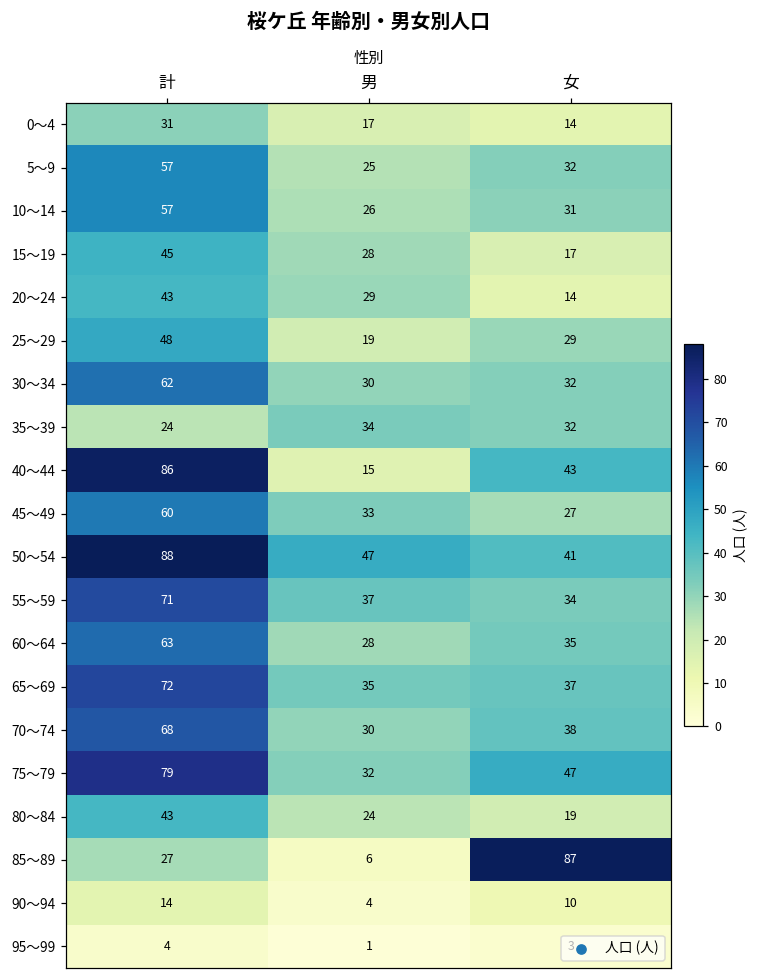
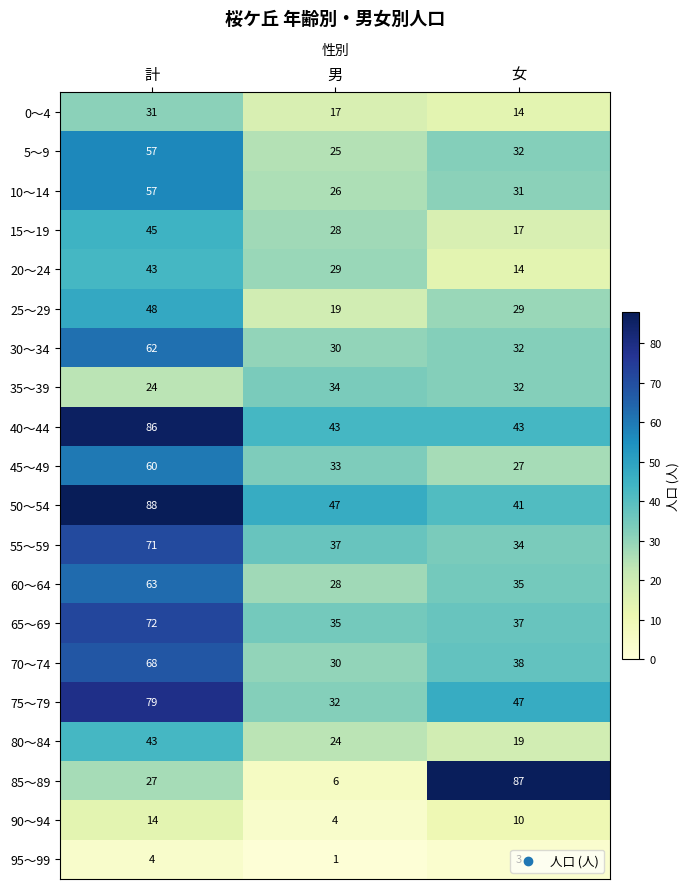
  {
    "0～4": {
      "計": 31,
      "男": 17,
      "女": 14
    },
    "5～9": {
      "計": 57,
      "男": 25,
      "女": 32
    },
    "10～14": {
      "計": 57,
      "男": 26,
      "女": 31
    },
    "15～19": {
      "計": 45,
      "男": 28,
      "女": 17
    },
    "20～24": {
      "計": 43,
      "男": 29,
      "女": 14
    },
    "25～29": {
      "計": 48,
      "男": 19,
      "女": 29
    },
    "30～34": {
      "計": 62,
      "男": 30,
      "女": 32
    },
    "35～39": {
      "計": 24,
      "男": 34,
      "女": 32
    },
    "40～44": {
      "計": 86,
-     "男": 15,
+     "男": 43,
      "女": 43
    },
    "45～49": {
      "計": 60,
      "男": 33,
      "女": 27
    },
    "50～54": {
      "計": 88,
      "男": 47,
      "女": 41
    },
    "55～59": {
      "計": 71,
      "男": 37,
      "女": 34
    },
    "60～64": {
      "計": 63,
      "男": 28,
      "女": 35
    },
    "65～69": {
      "計": 72,
      "男": 35,
      "女": 37
    },
    "70～74": {
      "計": 68,
      "男": 30,
      "女": 38
    },
    "75～79": {
      "計": 79,
      "男": 32,
      "女": 47
    },
    "80～84": {
      "計": 43,
      "男": 24,
      "女": 19
    },
    "85～89": {
      "計": 27,
      "男": 6,
      "女": 87
    },
    "90～94": {
      "計": 14,
      "男": 4,
      "女": 10
    },
    "95～99": {
      "計": 4,
      "男": 1
    }
  }
